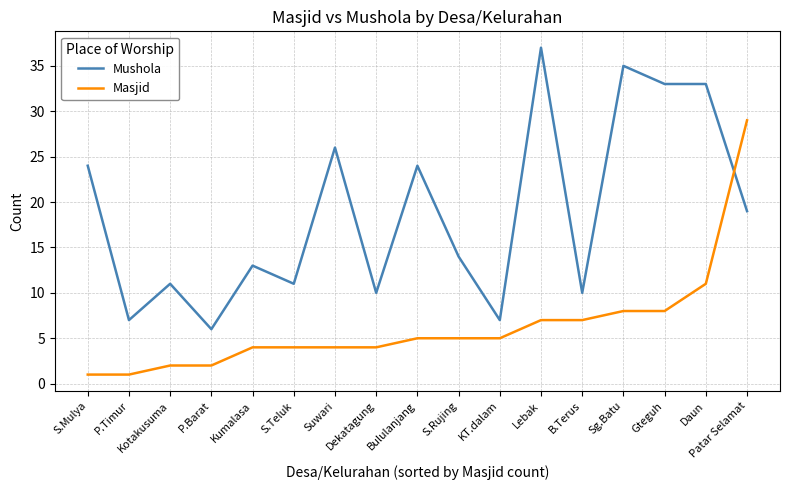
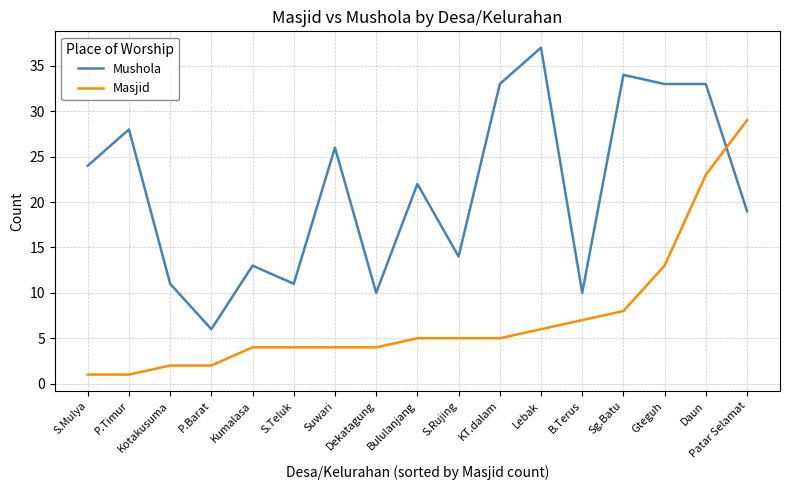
  {
    "Mushola": {
      "S.Mulya": 24,
-     "P.Timur": 7,
+     "P.Timur": 28,
      "Kotakusuma": 11,
      "P.Barat": 6,
      "Kumalasa": 13,
      "S.Teluk": 11,
      "Suwari": 26,
      "Dekatagung": 10,
-     "Bululanjang": 24,
+     "Bululanjang": 22,
      "S.Rujing": 14,
-     "KT.dalam": 7,
+     "KT.dalam": 33,
      "Lebak": 37,
      "B.Terus": 10,
-     "Sg.Batu": 35,
+     "Sg.Batu": 34,
      "Gteguh": 33,
      "Daun": 33,
      "Patar Selamat": 19
    },
    "Masjid": {
      "S.Mulya": 1,
      "P.Timur": 1,
      "Kotakusuma": 2,
      "P.Barat": 2,
      "Kumalasa": 4,
      "S.Teluk": 4,
      "Suwari": 4,
      "Dekatagung": 4,
      "Bululanjang": 5,
      "S.Rujing": 5,
      "KT.dalam": 5,
-     "Lebak": 7,
+     "Lebak": 6,
      "B.Terus": 7,
      "Sg.Batu": 8,
-     "Gteguh": 8,
-     "Daun": 11,
+     "Gteguh": 13,
+     "Daun": 23,
      "Patar Selamat": 29
    }
  }
